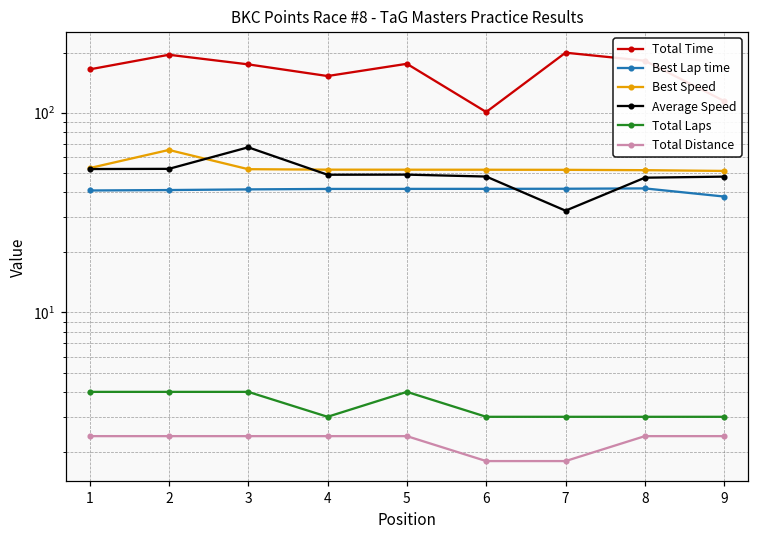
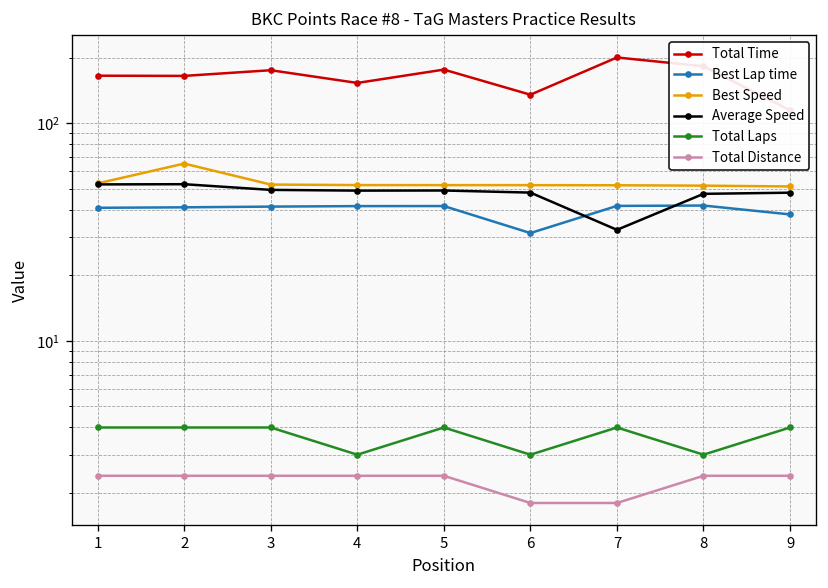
  {
    "Total Time": {
      "1": 170,
-     "2": 200,
+     "2": 160,
      "3": 180,
      "4": 150,
      "5": 180,
-     "6": 100,
+     "6": 140,
      "7": 200
    },
    "Best Lap time": {
      "1": 41,
      "2": 41,
      "3": 41,
      "4": 42,
      "5": 42,
-     "6": 42,
+     "6": 31,
      "7": 42,
      "8": 42,
      "9": 38
    },
    "Best Speed": {
      "2": 65,
      "3": 52,
      "4": 52,
      "5": 52,
      "6": 52,
      "7": 52,
      "8": 52,
      "9": 51
    },
    "Average Speed": {
      "2": 52,
-     "3": 67,
+     "3": 49,
      "4": 49,
      "5": 49,
      "6": 48,
      "7": 32,
      "8": 47,
      "9": 48
    },
    "Total Laps": {
      "1": 4,
      "2": 4,
      "3": 4,
      "4": 3,
      "5": 4,
      "6": 3,
-     "7": 3,
+     "7": 4,
      "8": 3,
-     "9": 3
+     "9": 4
    },
    "Total Distance": {
      "1": 2.4,
      "2": 2.4,
      "3": 2.4,
      "4": 2.4,
      "5": 2.4,
      "6": 1.8,
      "7": 1.8,
      "8": 2.4,
      "9": 2.4
    }
  }
